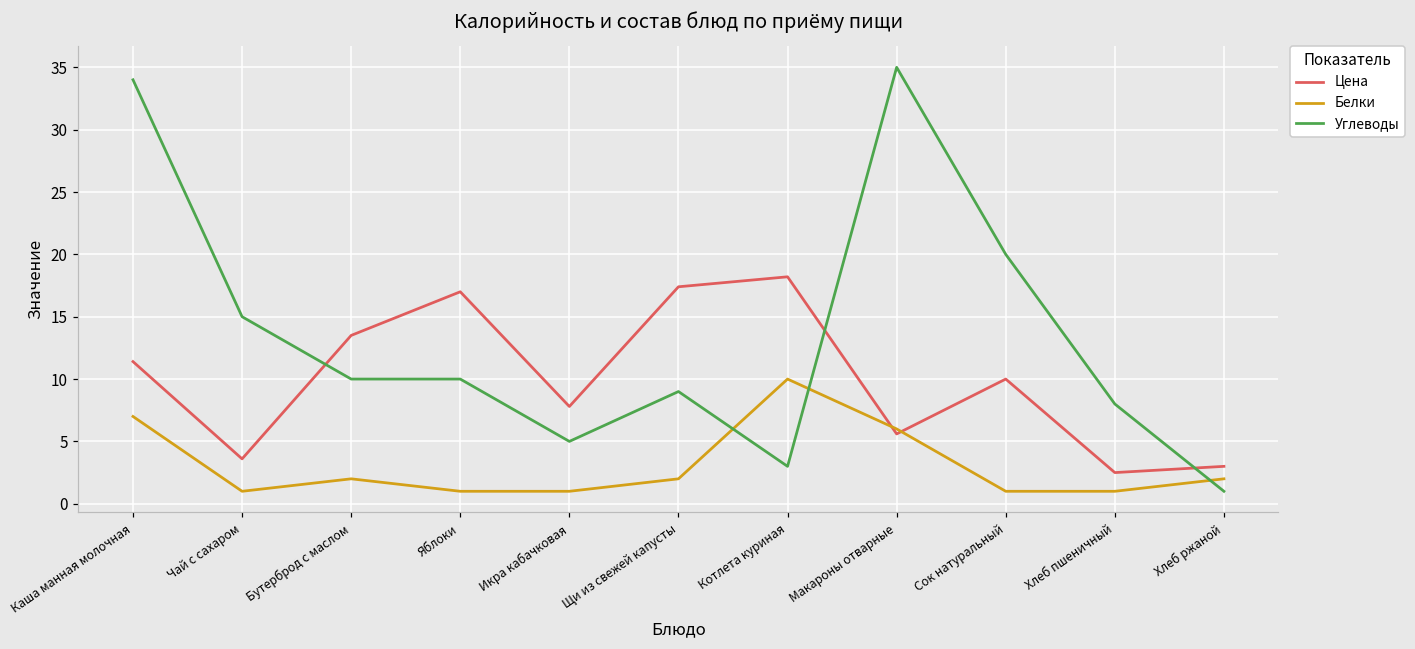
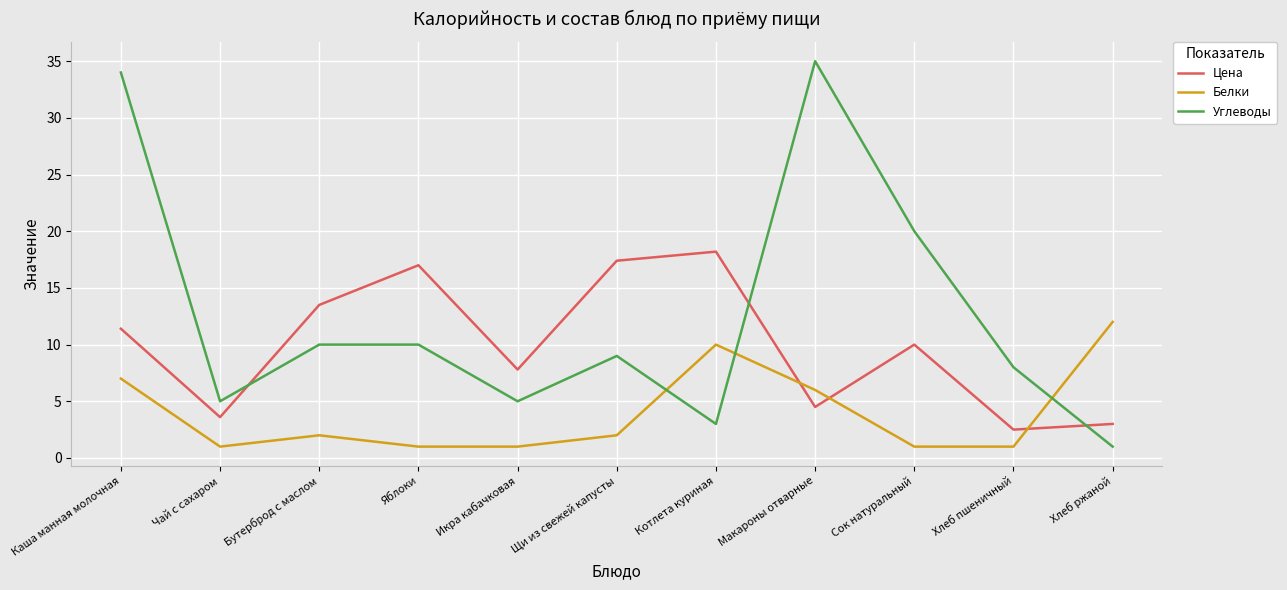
  {
    "Цена": {
      "Каша манная молочная": 11.4,
      "Чай с сахаром": 3.6,
      "Бутерброд с маслом": 13.5,
      "Яблоки": 17.0,
      "Икра кабачковая": 7.8,
      "Щи из свежей капусты": 17.4,
      "Котлета куриная": 18.2,
-     "Макароны отварные": 5.6,
+     "Макароны отварные": 4.5,
      "Сок натуральный": 10.0,
      "Хлеб пшеничный": 2.5,
      "Хлеб ржаной": 3.0
    },
    "Белки": {
      "Каша манная молочная": 7,
      "Чай с сахаром": 1,
      "Бутерброд с маслом": 2,
      "Яблоки": 1,
      "Икра кабачковая": 1,
      "Щи из свежей капусты": 2,
      "Котлета куриная": 10,
      "Макароны отварные": 6,
      "Сок натуральный": 1,
      "Хлеб пшеничный": 1,
-     "Хлеб ржаной": 2
+     "Хлеб ржаной": 12
    },
    "Углеводы": {
      "Каша манная молочная": 34,
-     "Чай с сахаром": 15,
+     "Чай с сахаром": 5,
      "Бутерброд с маслом": 10,
      "Яблоки": 10,
      "Икра кабачковая": 5,
      "Щи из свежей капусты": 9,
      "Котлета куриная": 3,
      "Макароны отварные": 35,
      "Сок натуральный": 20,
      "Хлеб пшеничный": 8,
      "Хлеб ржаной": 1
    }
  }
